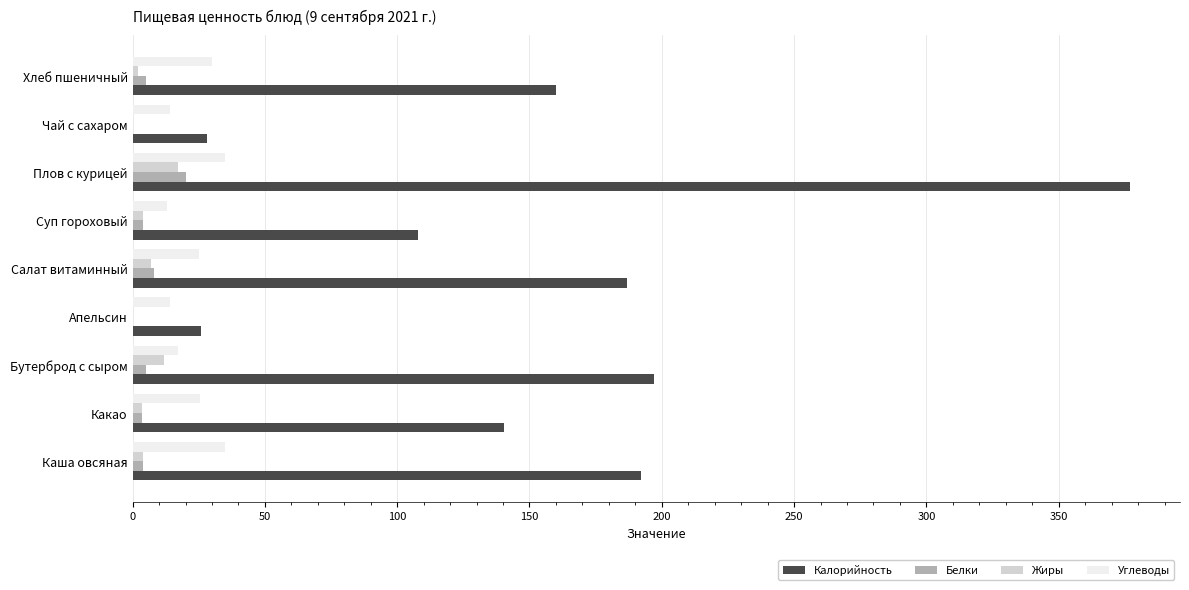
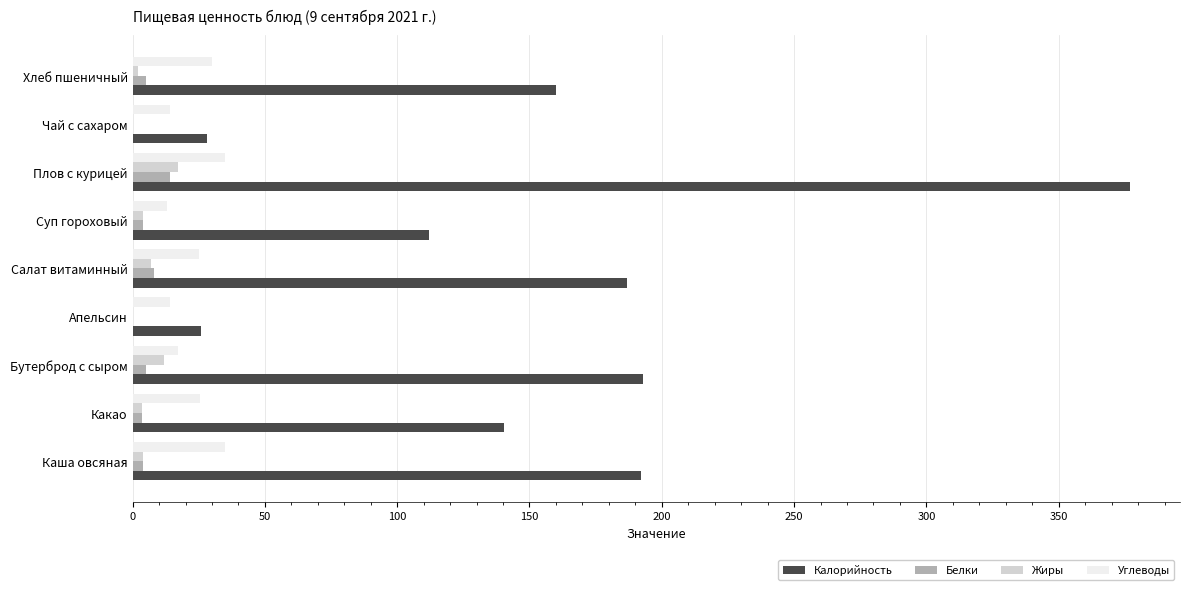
  {
    "Калорийность": {
      "Хлеб пшеничный": 160,
      "Чай с сахаром": 28,
      "Плов с курицей": 377,
-     "Суп гороховый": 108,
+     "Суп гороховый": 112,
      "Салат витаминный": 187,
      "Апельсин": 26,
-     "Бутерброд с сыром": 197,
+     "Бутерброд с сыром": 193,
      "Какао": 140,
      "Каша овсяная": 192
    },
    "Белки": {
      "Хлеб пшеничный": 5,
      "Чай с сахаром": 0,
-     "Плов с курицей": 20,
+     "Плов с курицей": 14,
      "Суп гороховый": 4,
      "Салат витаминный": 8,
      "Апельсин": 0,
      "Бутерброд с сыром": 5,
      "Какао": 4,
      "Каша овсяная": 4
    }
  }
